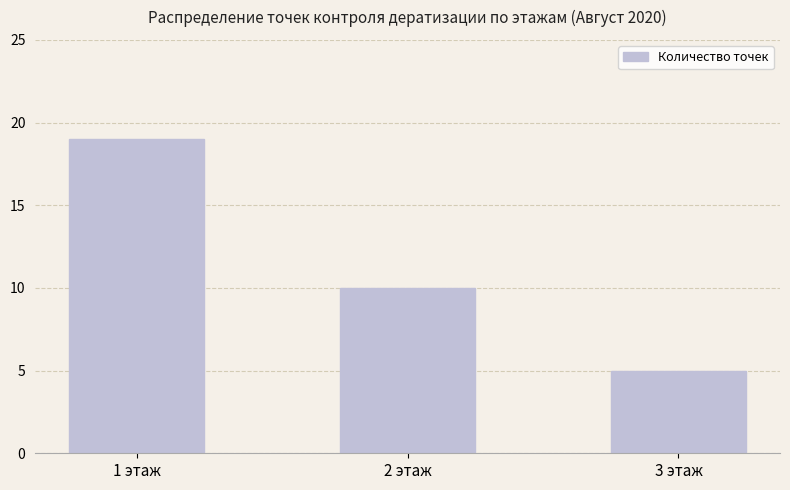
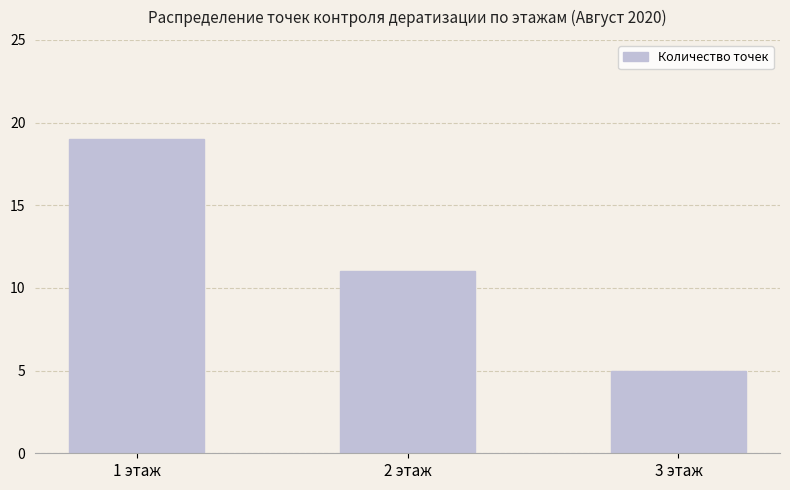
  {
    "1 этаж": 19,
-   "2 этаж": 10,
+   "2 этаж": 11,
    "3 этаж": 5
  }
